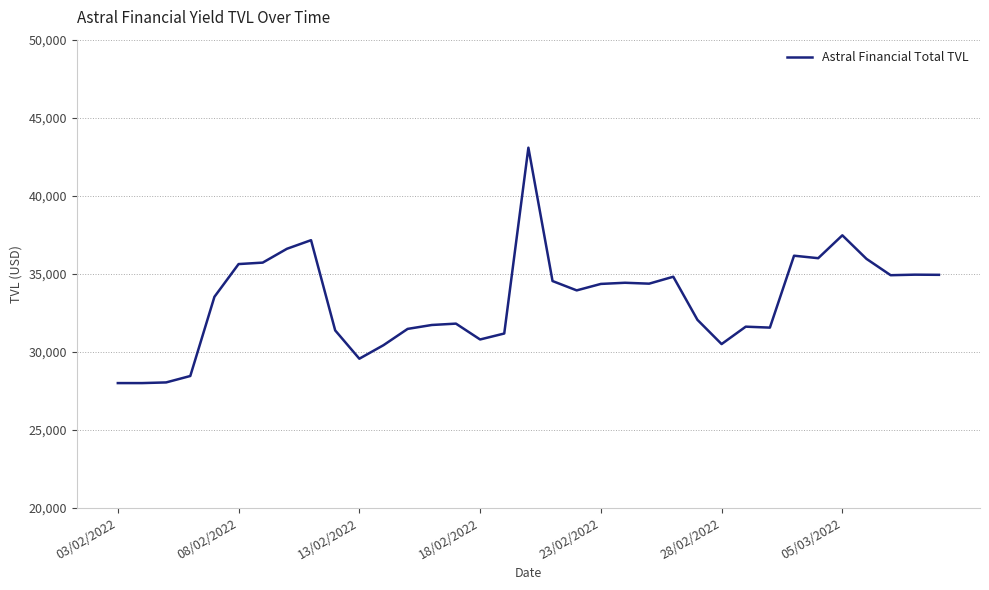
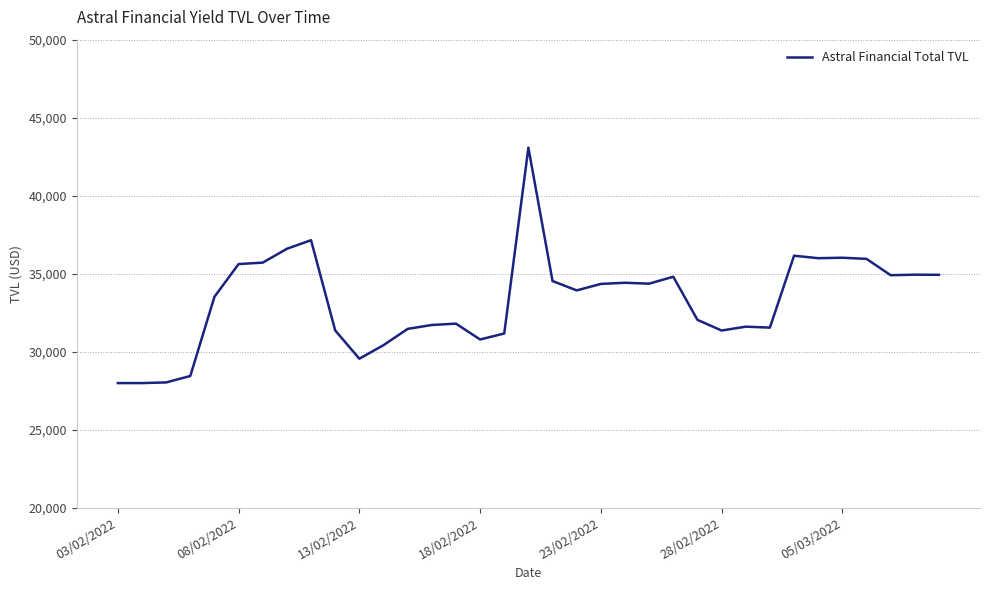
  {
    "03/02/2022": "28,000",
    "08/02/2022": "35,600",
    "13/02/2022": "29,500",
    "18/02/2022": "30,800",
    "23/02/2022": "34,300",
-   "28/02/2022": "30,500",
-   "05/03/2022": "37,500"
+   "28/02/2022": "31,400",
+   "05/03/2022": "36,000"
  }
